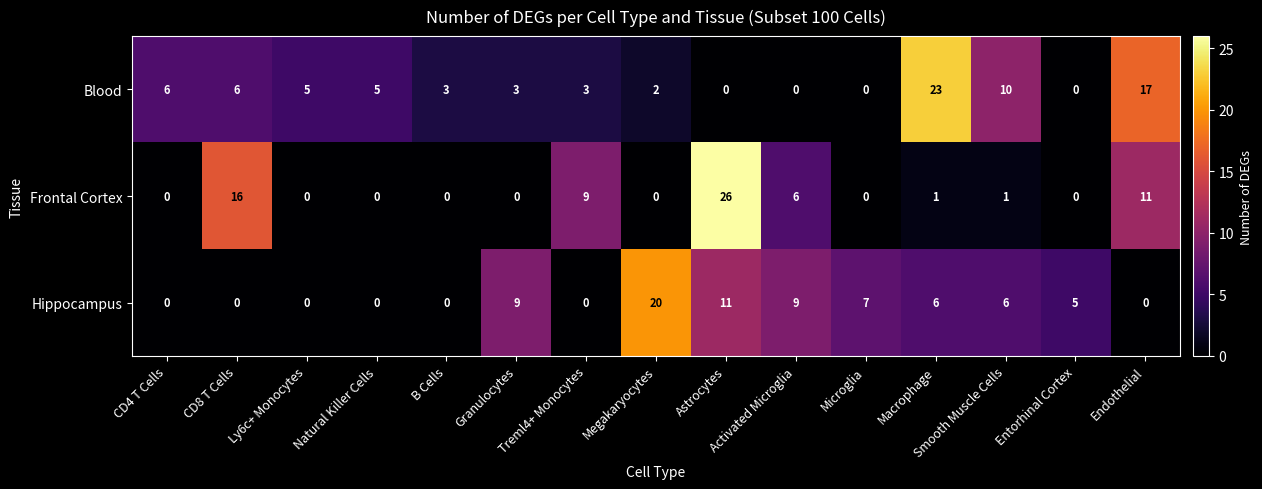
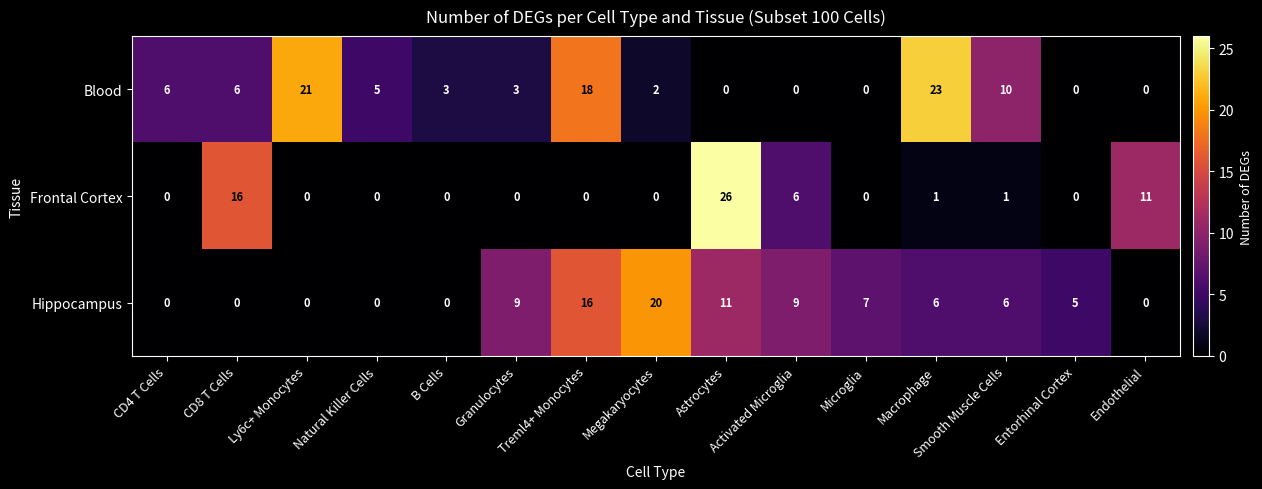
  {
    "Blood": {
      "CD4 T Cells": 6,
      "CD8 T Cells": 6,
-     "Ly6c+ Monocytes": 5,
+     "Ly6c+ Monocytes": 21,
      "Natural Killer Cells": 5,
      "B Cells": 3,
      "Granulocytes": 3,
-     "Treml4+ Monocytes": 3,
+     "Treml4+ Monocytes": 18,
      "Megakaryocytes": 2,
      "Astrocytes": 0,
      "Activated Microglia": 0,
      "Microglia": 0,
      "Macrophage": 23,
      "Smooth Muscle Cells": 10,
      "Entorhinal Cortex": 0,
-     "Endothelial": 17
+     "Endothelial": 0
    },
    "Frontal Cortex": {
      "CD4 T Cells": 0,
      "CD8 T Cells": 16,
      "Ly6c+ Monocytes": 0,
      "Natural Killer Cells": 0,
      "B Cells": 0,
      "Granulocytes": 0,
-     "Treml4+ Monocytes": 9,
+     "Treml4+ Monocytes": 0,
      "Megakaryocytes": 0,
      "Astrocytes": 26,
      "Activated Microglia": 6,
      "Microglia": 0,
      "Macrophage": 1,
      "Smooth Muscle Cells": 1,
      "Entorhinal Cortex": 0,
      "Endothelial": 11
    },
    "Hippocampus": {
      "CD4 T Cells": 0,
      "CD8 T Cells": 0,
      "Ly6c+ Monocytes": 0,
      "Natural Killer Cells": 0,
      "B Cells": 0,
      "Granulocytes": 9,
-     "Treml4+ Monocytes": 0,
+     "Treml4+ Monocytes": 16,
      "Megakaryocytes": 20,
      "Astrocytes": 11,
      "Activated Microglia": 9,
      "Microglia": 7,
      "Macrophage": 6,
      "Smooth Muscle Cells": 6,
      "Entorhinal Cortex": 5,
      "Endothelial": 0
    }
  }
